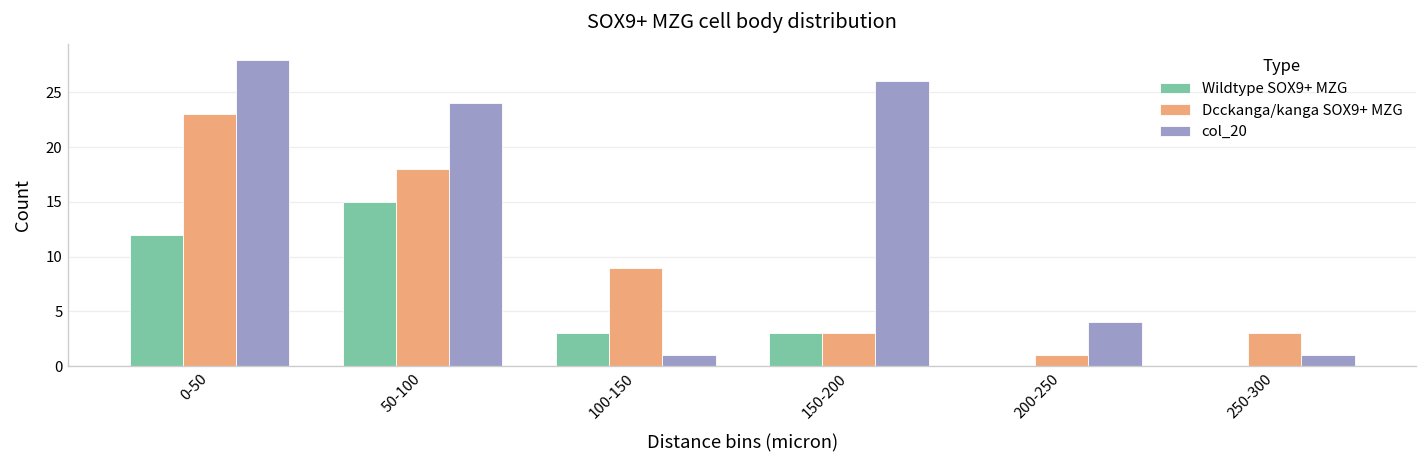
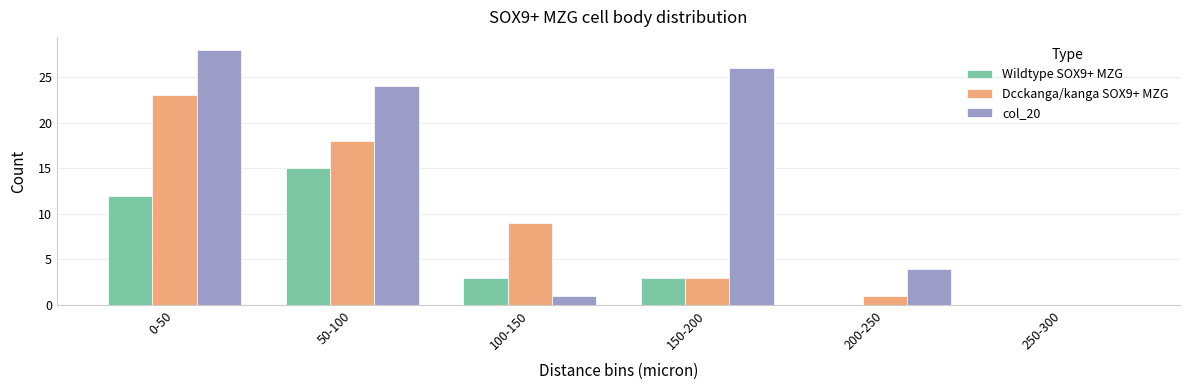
  {
    "Wildtype SOX9+ MZG": {
      "0-50": 12,
      "50-100": 15,
      "100-150": 3,
      "150-200": 3,
      "200-250": 0,
      "250-300": 0
    },
    "Dcckanga/kanga SOX9+ MZG": {
      "0-50": 23,
      "50-100": 18,
      "100-150": 9,
      "150-200": 3,
      "200-250": 1,
-     "250-300": 3
+     "250-300": 0
    },
    "col_20": {
      "0-50": 28,
      "50-100": 24,
      "100-150": 1,
      "150-200": 26,
      "200-250": 4,
-     "250-300": 1
+     "250-300": 0
    }
  }
